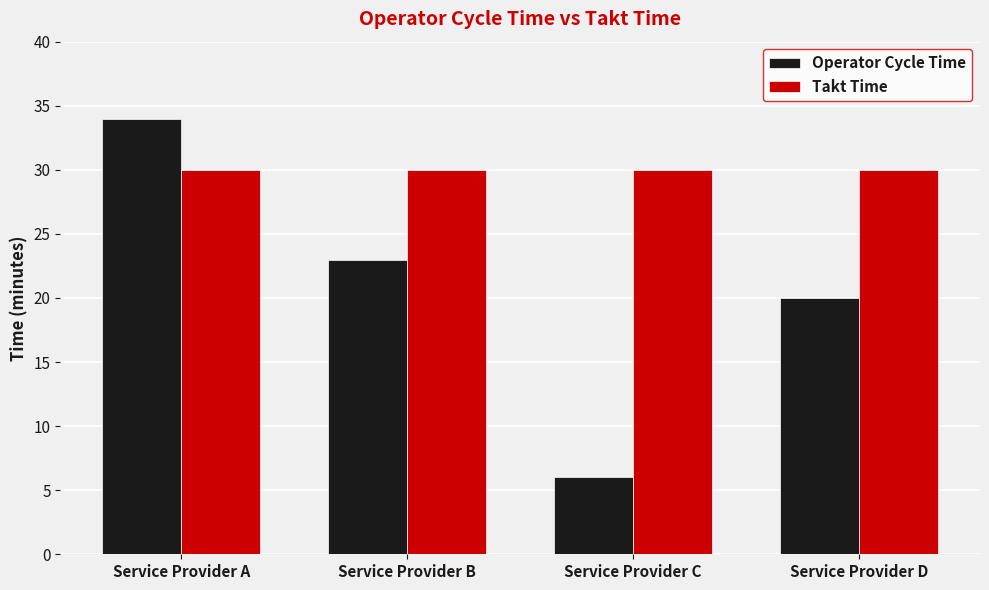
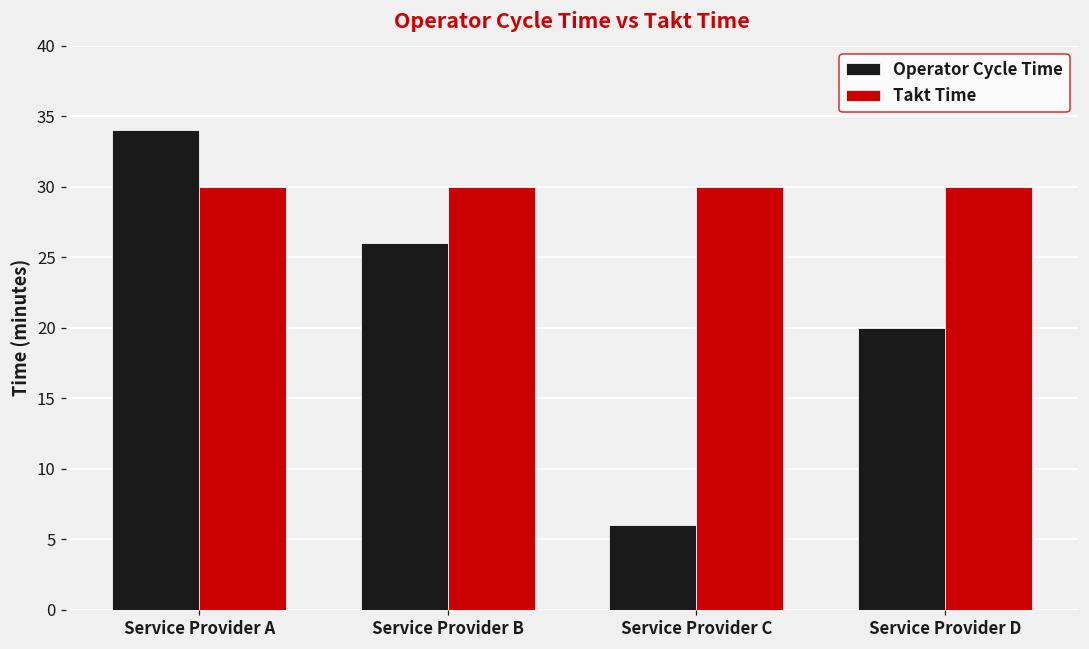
  {
    "Operator Cycle Time": {
      "Service Provider A": 34,
-     "Service Provider B": 23,
+     "Service Provider B": 26,
      "Service Provider C": 6,
      "Service Provider D": 20
    },
    "Takt Time": {
      "Service Provider A": 30,
      "Service Provider B": 30,
      "Service Provider C": 30,
      "Service Provider D": 30
    }
  }
